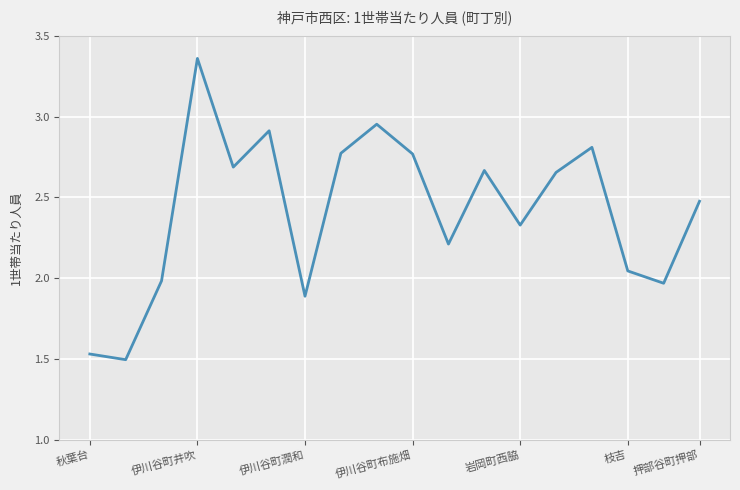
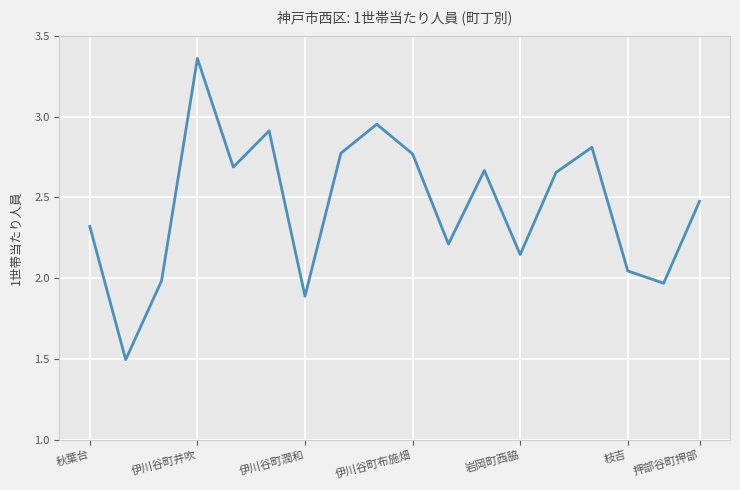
  {
-   "秋葉台": 1.53,
+   "秋葉台": 2.32,
    "伊川谷町井吹": 3.36,
    "伊川谷町潤和": 1.89,
    "伊川谷町布施畑": 2.77,
-   "岩岡町西脇": 2.33,
+   "岩岡町西脇": 2.15,
    "枝吉": 2.05,
    "押部谷町押部": 2.48
  }
